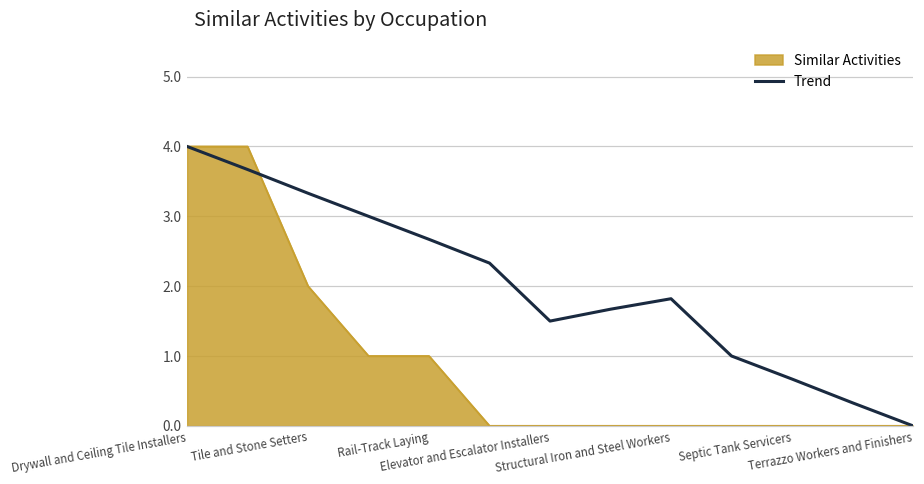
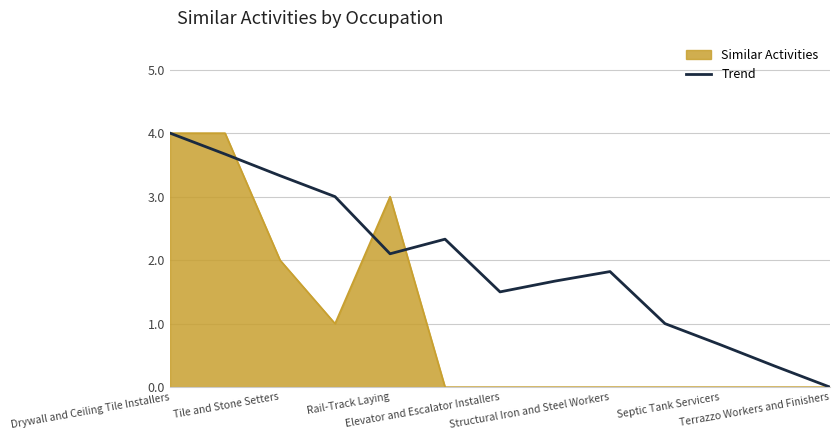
  {
    "Similar Activities": {
      "Tile and Stone Setters": 2,
-     "Rail-Track Laying": 1,
+     "Rail-Track Laying": 3,
      "Elevator and Escalator Installers": 0,
      "Structural Iron and Steel Workers": 0,
      "Septic Tank Servicers": 0
    },
    "Trend": {
      "Tile and Stone Setters": 3.3,
-     "Rail-Track Laying": 2.7,
+     "Rail-Track Laying": 2.1,
      "Elevator and Escalator Installers": 1.5,
      "Structural Iron and Steel Workers": 1.8,
      "Septic Tank Servicers": 0.7
    }
  }
